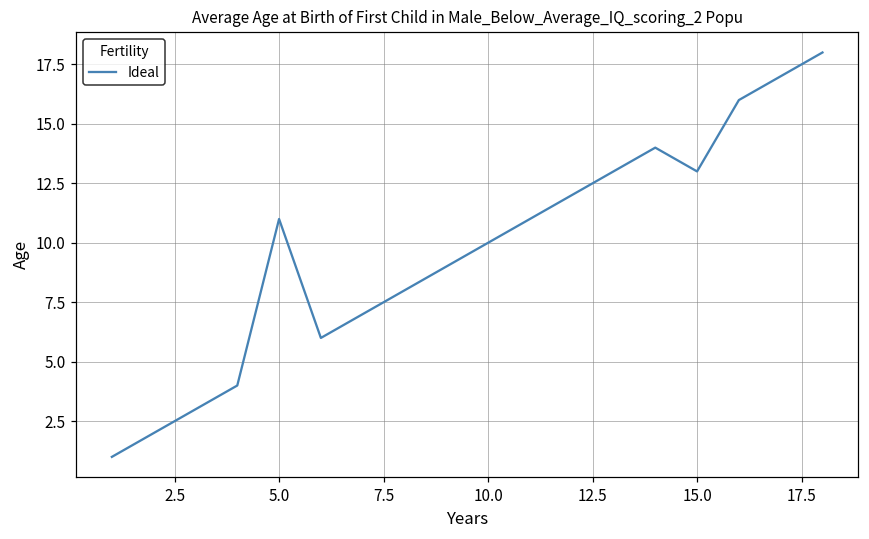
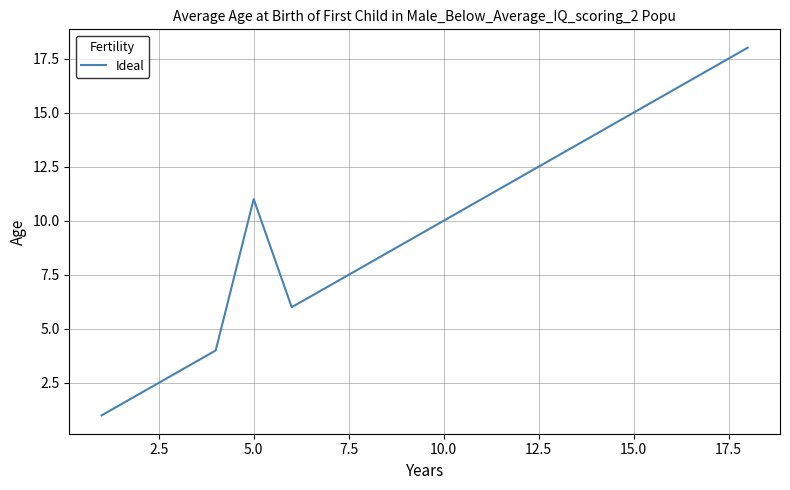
  {
    "5.0": 11,
    "10.0": 10,
-   "15.0": 13
+   "15.0": 15
  }
